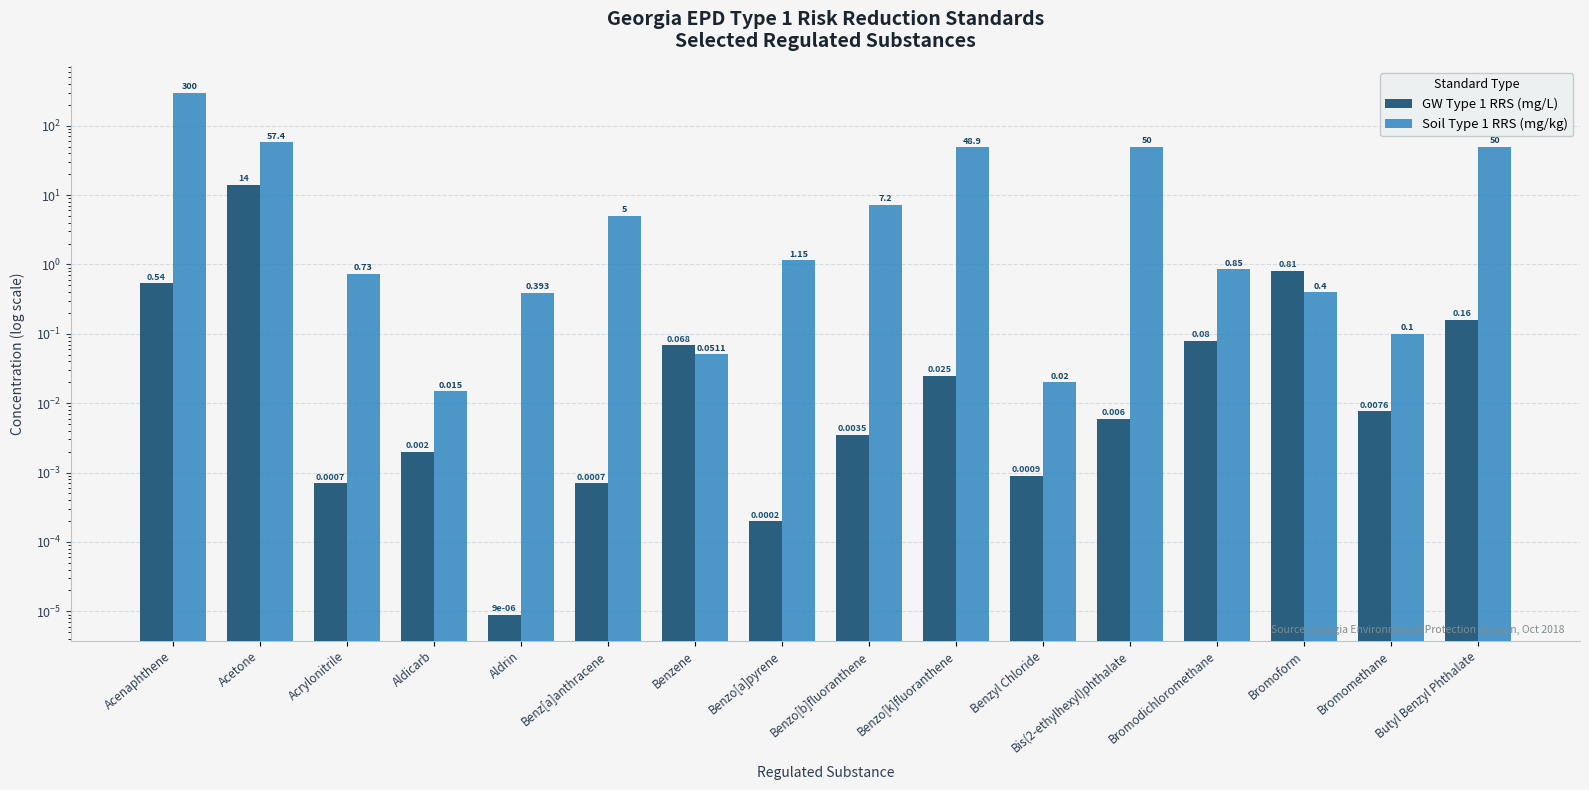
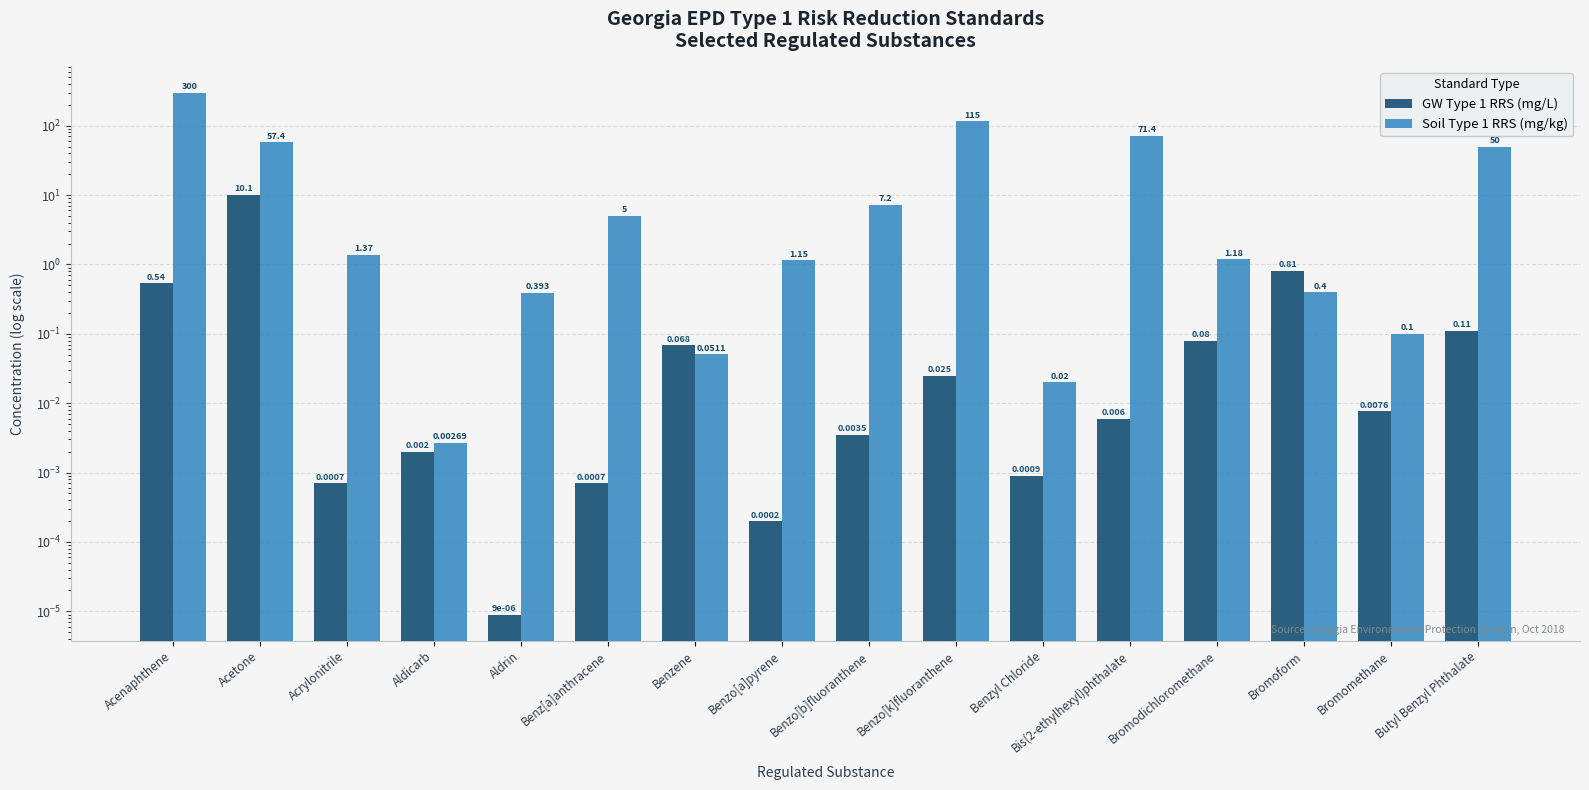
  {
    "GW Type 1 RRS (mg/L)": {
      "Acenaphthene": "0.54",
-     "Acetone": "14",
+     "Acetone": "10.1",
      "Acrylonitrile": "0.0007",
      "Aldicarb": "0.002",
      "Aldrin": "9e-06",
      "Benz[a]anthracene": "0.0007",
      "Benzene": "0.068",
      "Benzo[a]pyrene": "0.0002",
      "Benzo[b]fluoranthene": "0.0035",
      "Benzo[k]fluoranthene": "0.025",
      "Benzyl Chloride": "0.0009",
      "Bis(2-ethylhexyl)phthalate": "0.006",
      "Bromodichloromethane": "0.08",
      "Bromoform": "0.81",
      "Bromomethane": "0.0076",
-     "Butyl Benzyl Phthalate": "0.16"
+     "Butyl Benzyl Phthalate": "0.11"
    },
    "Soil Type 1 RRS (mg/kg)": {
      "Acenaphthene": "300",
      "Acetone": "57.4",
-     "Acrylonitrile": "0.73",
-     "Aldicarb": "0.015",
+     "Acrylonitrile": "1.37",
+     "Aldicarb": "0.00269",
      "Aldrin": "0.393",
      "Benz[a]anthracene": "5",
      "Benzene": "0.0511",
      "Benzo[a]pyrene": "1.15",
      "Benzo[b]fluoranthene": "7.2",
-     "Benzo[k]fluoranthene": "48.9",
+     "Benzo[k]fluoranthene": "115",
      "Benzyl Chloride": "0.02",
-     "Bis(2-ethylhexyl)phthalate": "50",
-     "Bromodichloromethane": "0.85",
+     "Bis(2-ethylhexyl)phthalate": "71.4",
+     "Bromodichloromethane": "1.18",
      "Bromoform": "0.4",
      "Bromomethane": "0.1"
    }
  }
